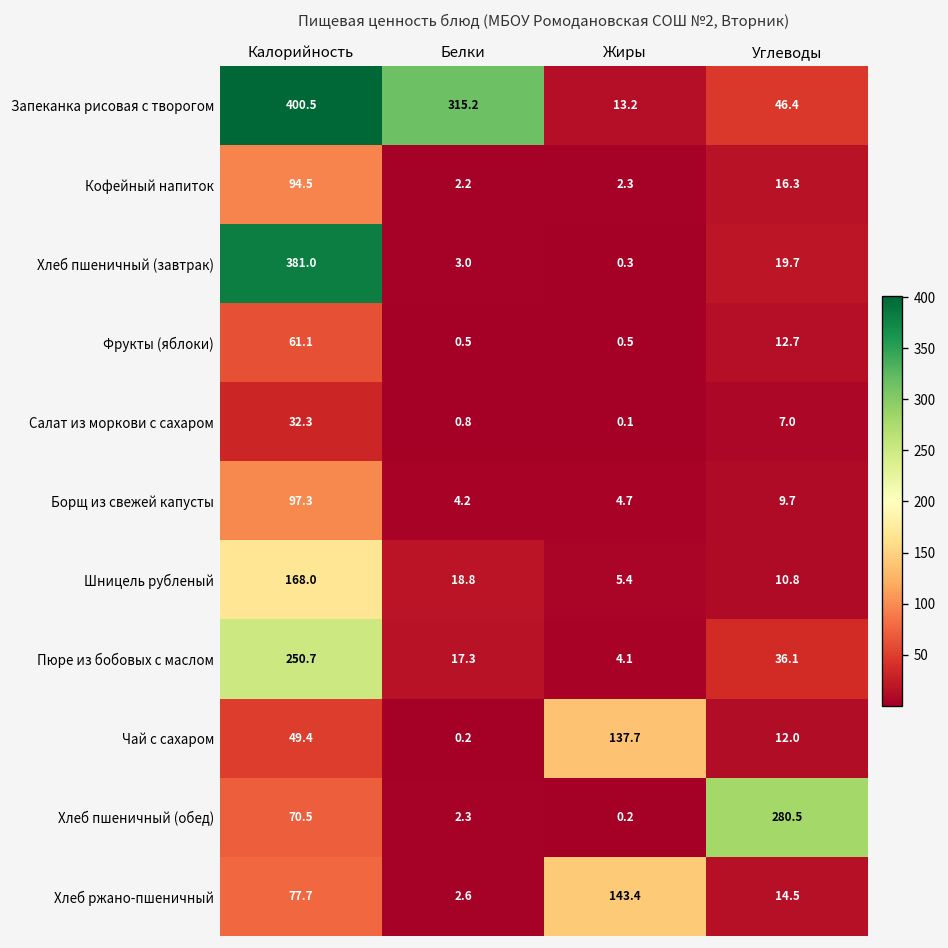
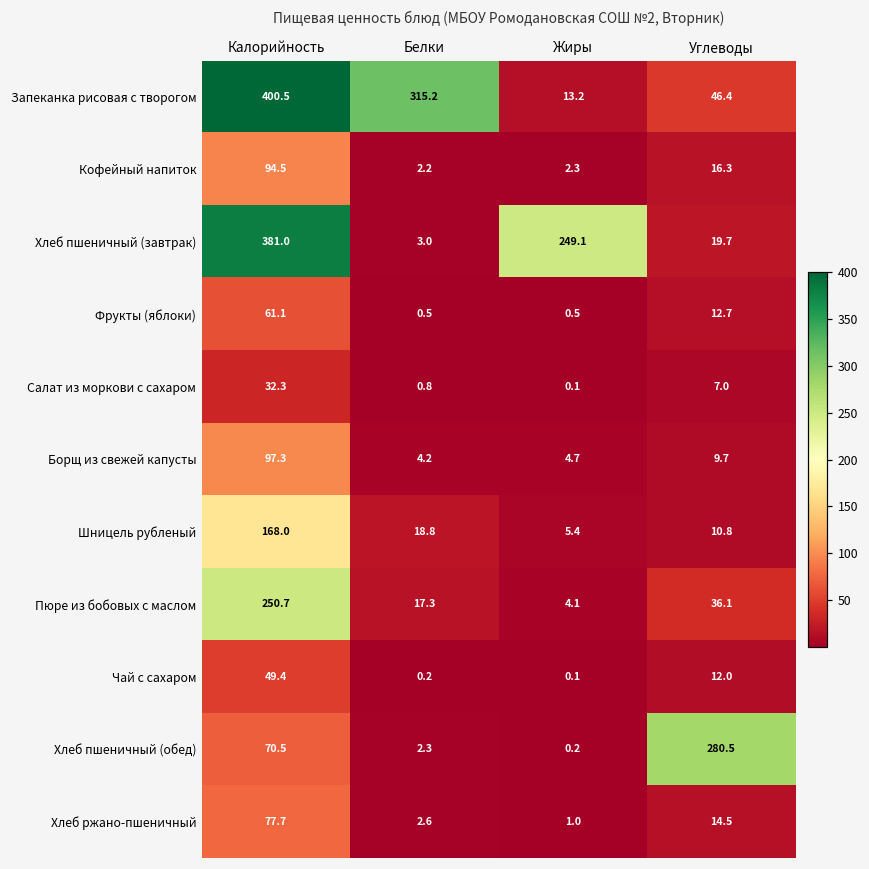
  {
    "Запеканка рисовая с творогом": {
      "Калорийность": 400.5,
      "Белки": 315.2,
      "Жиры": 13.2,
      "Углеводы": 46.4
    },
    "Кофейный напиток": {
      "Калорийность": 94.5,
      "Белки": 2.2,
      "Жиры": 2.3,
      "Углеводы": 16.3
    },
    "Хлеб пшеничный (завтрак)": {
      "Калорийность": 381.0,
      "Белки": 3.0,
-     "Жиры": 0.3,
+     "Жиры": 249.1,
      "Углеводы": 19.7
    },
    "Фрукты (яблоки)": {
      "Калорийность": 61.1,
      "Белки": 0.5,
      "Жиры": 0.5,
      "Углеводы": 12.7
    },
    "Салат из моркови с сахаром": {
      "Калорийность": 32.3,
      "Белки": 0.8,
      "Жиры": 0.1,
      "Углеводы": 7.0
    },
    "Борщ из свежей капусты": {
      "Калорийность": 97.3,
      "Белки": 4.2,
      "Жиры": 4.7,
      "Углеводы": 9.7
    },
    "Шницель рубленый": {
      "Калорийность": 168.0,
      "Белки": 18.8,
      "Жиры": 5.4,
      "Углеводы": 10.8
    },
    "Пюре из бобовых с маслом": {
      "Калорийность": 250.7,
      "Белки": 17.3,
      "Жиры": 4.1,
      "Углеводы": 36.1
    },
    "Чай с сахаром": {
      "Калорийность": 49.4,
      "Белки": 0.2,
-     "Жиры": 137.7,
+     "Жиры": 0.1,
      "Углеводы": 12.0
    },
    "Хлеб пшеничный (обед)": {
      "Калорийность": 70.5,
      "Белки": 2.3,
      "Жиры": 0.2,
      "Углеводы": 280.5
    },
    "Хлеб ржано-пшеничный": {
      "Калорийность": 77.7,
      "Белки": 2.6,
-     "Жиры": 143.4,
+     "Жиры": 1.0,
      "Углеводы": 14.5
    }
  }
